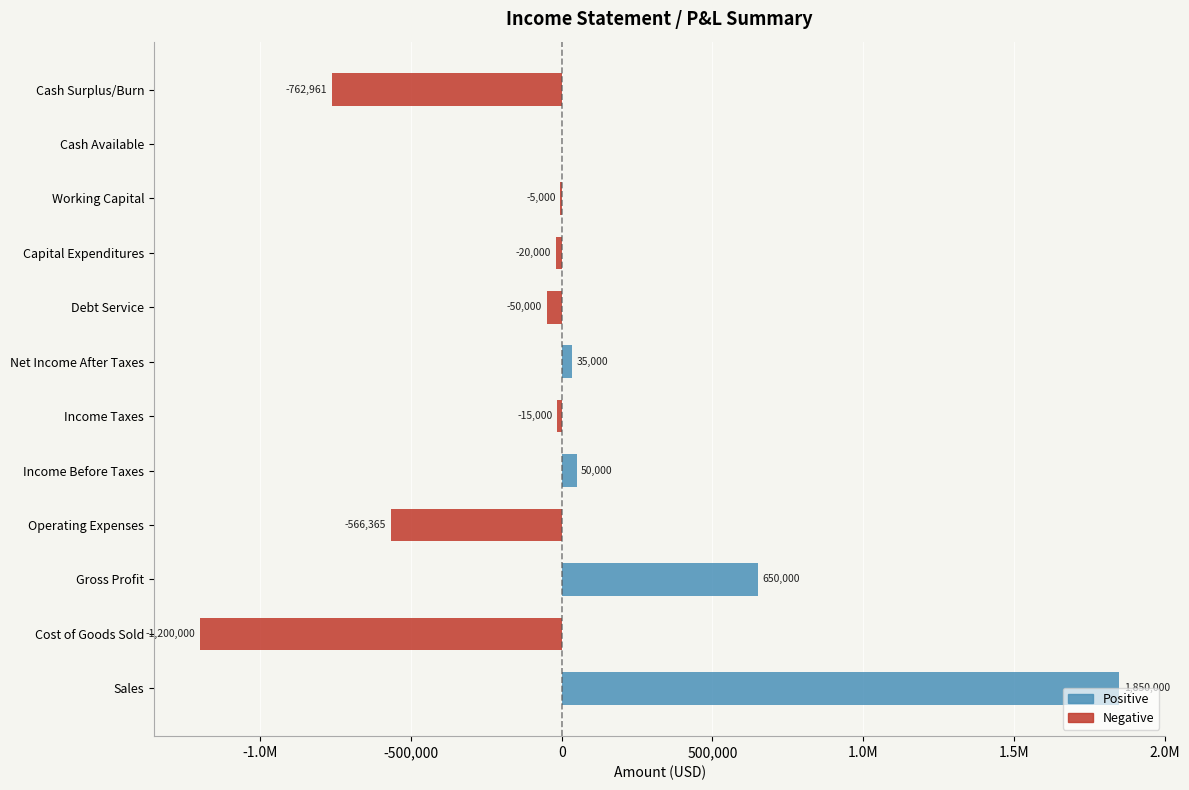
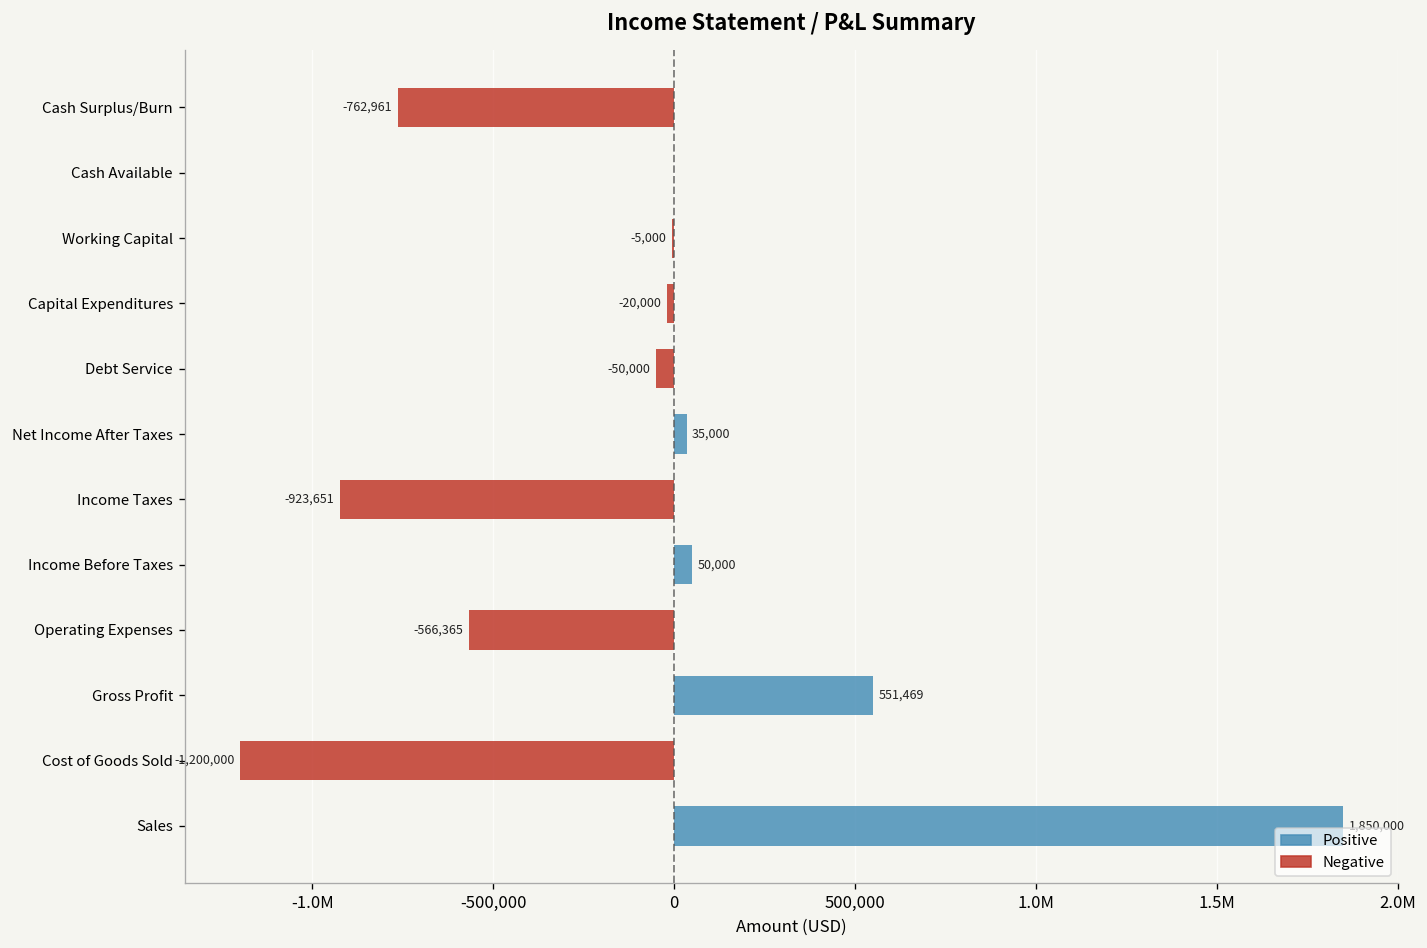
  {
    "Positive": {
      "Net Income After Taxes": "35,000",
      "Income Before Taxes": "50,000",
-     "Gross Profit": "650,000"
+     "Gross Profit": "551,469"
    },
    "Negative": {
      "Cash Surplus/Burn": "-762,961",
      "Working Capital": "-5,000",
      "Capital Expenditures": "-20,000",
      "Debt Service": "-50,000",
-     "Income Taxes": "-15,000",
+     "Income Taxes": "-923,651",
      "Operating Expenses": "-566,365",
      "Cost of Goods Sold": "-1,200,000"
    }
  }
